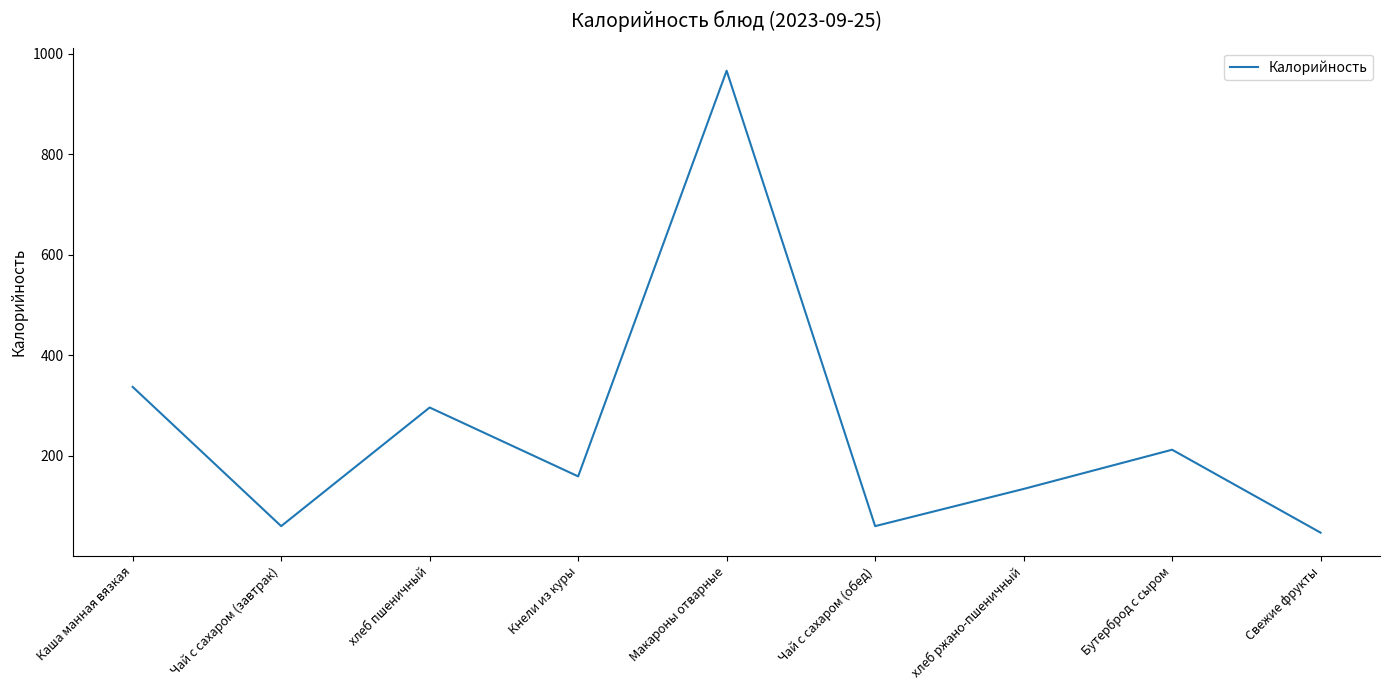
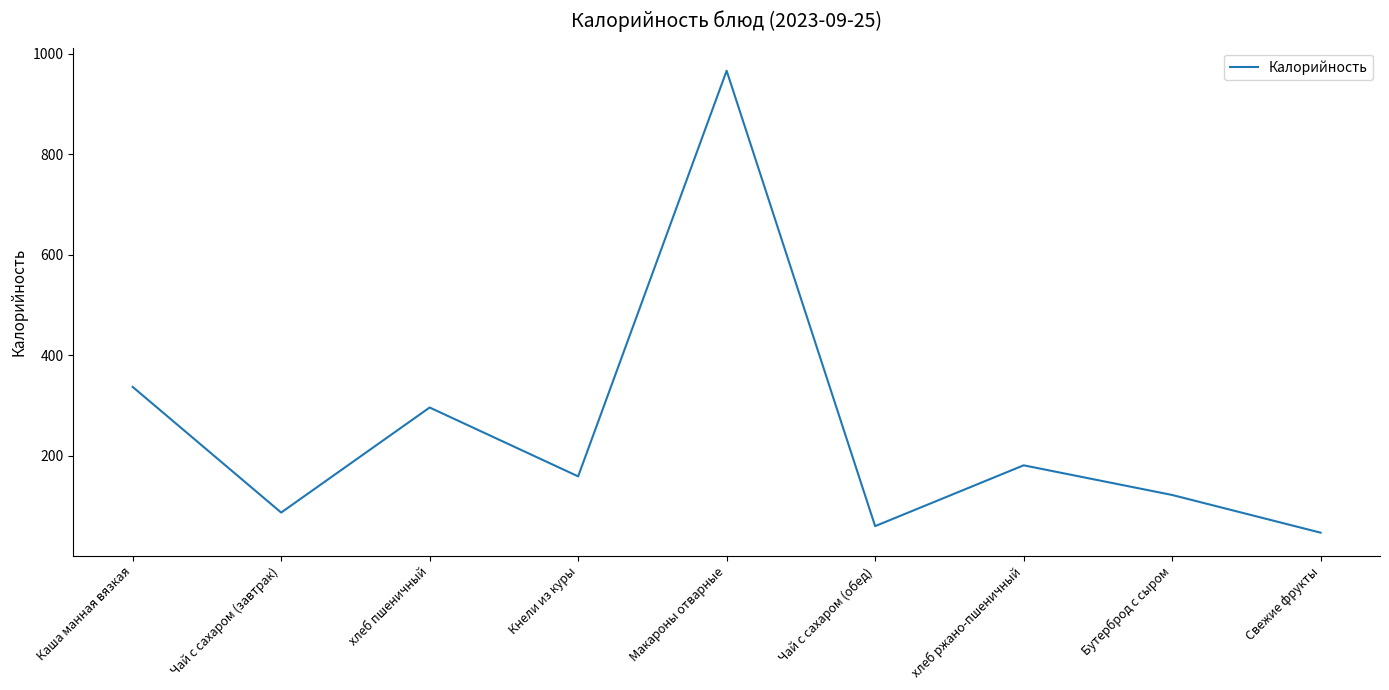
  {
    "Каша манная вязкая": 340,
-   "Чай с сахаром (завтрак)": 60,
+   "Чай с сахаром (завтрак)": 90,
    "хлеб пшеничный": 300,
    "Кнели из куры": 160,
    "Макароны отварные": 970,
    "Чай с сахаром (обед)": 60,
-   "хлеб ржано-пшеничный": 130,
-   "Бутерброд с сыром": 210,
+   "хлеб ржано-пшеничный": 180,
+   "Бутерброд с сыром": 120,
    "Свежие фрукты": 50
  }
